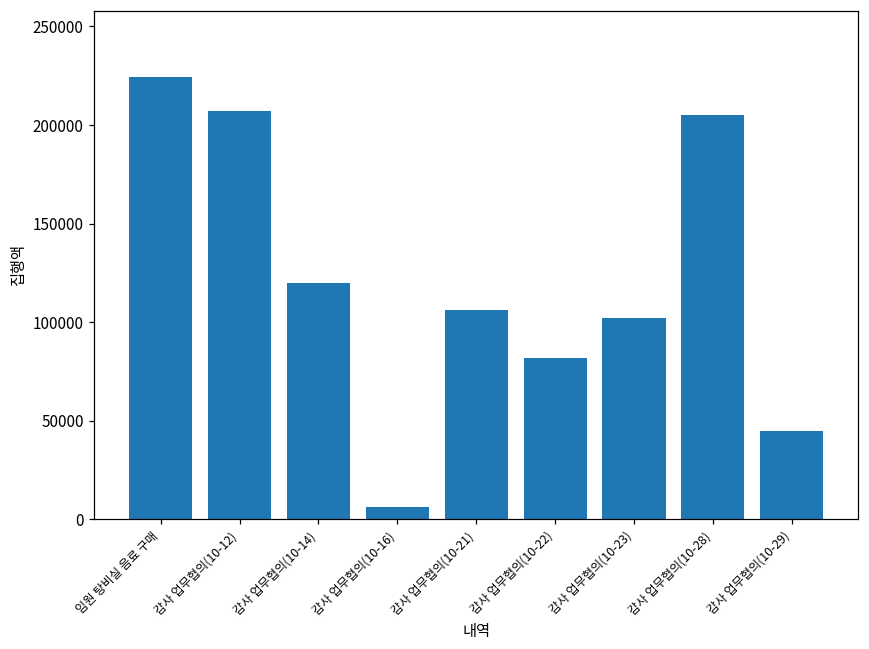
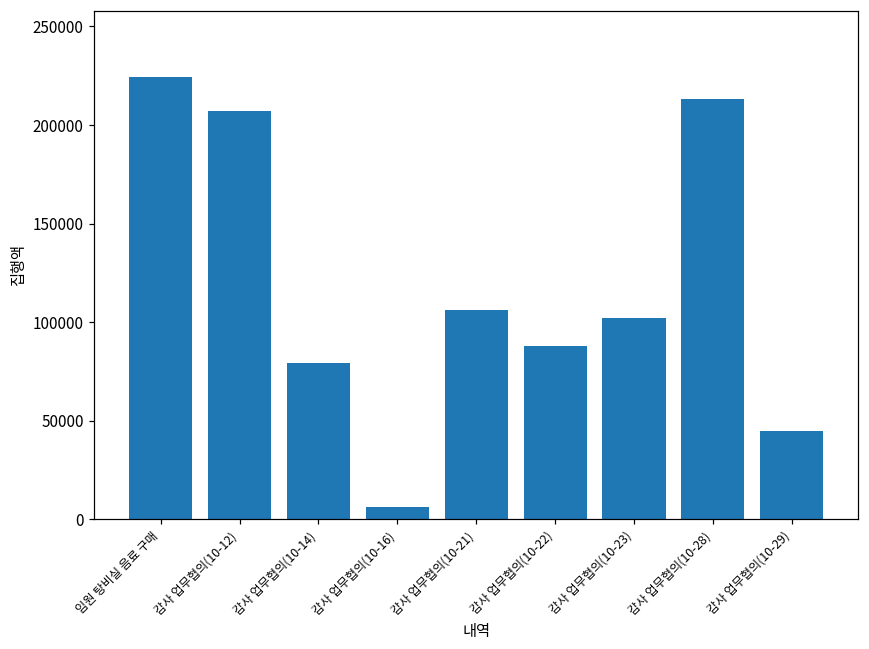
  {
    "임원 탕비실 음료 구매": 224000,
    "감사 업무협의(10-12)": 207000,
-   "감사 업무협의(10-14)": 120000,
+   "감사 업무협의(10-14)": 79000,
    "감사 업무협의(10-16)": 6000,
    "감사 업무협의(10-21)": 106000,
-   "감사 업무협의(10-22)": 82000,
+   "감사 업무협의(10-22)": 88000,
    "감사 업무협의(10-23)": 102000,
-   "감사 업무협의(10-28)": 205000,
+   "감사 업무협의(10-28)": 213000,
    "감사 업무협의(10-29)": 45000
  }
